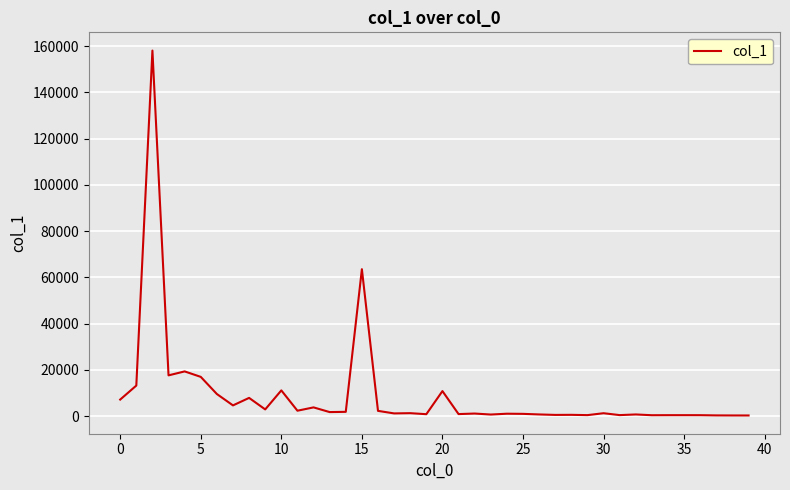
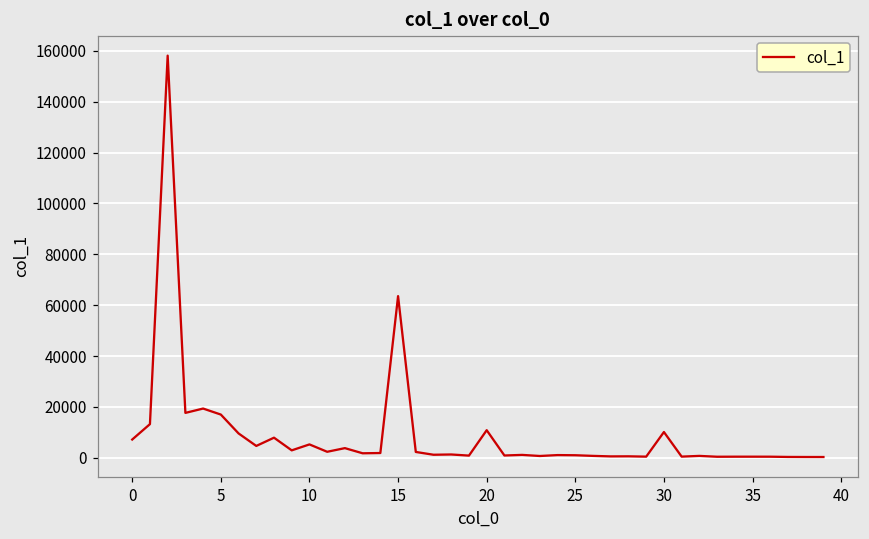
  {
    "0": 7000,
    "5": 17000,
-   "10": 11000,
+   "10": 5000,
    "15": 64000,
    "20": 11000,
    "25": 1000,
-   "30": 1000,
+   "30": 10000,
    "35": 0
  }
